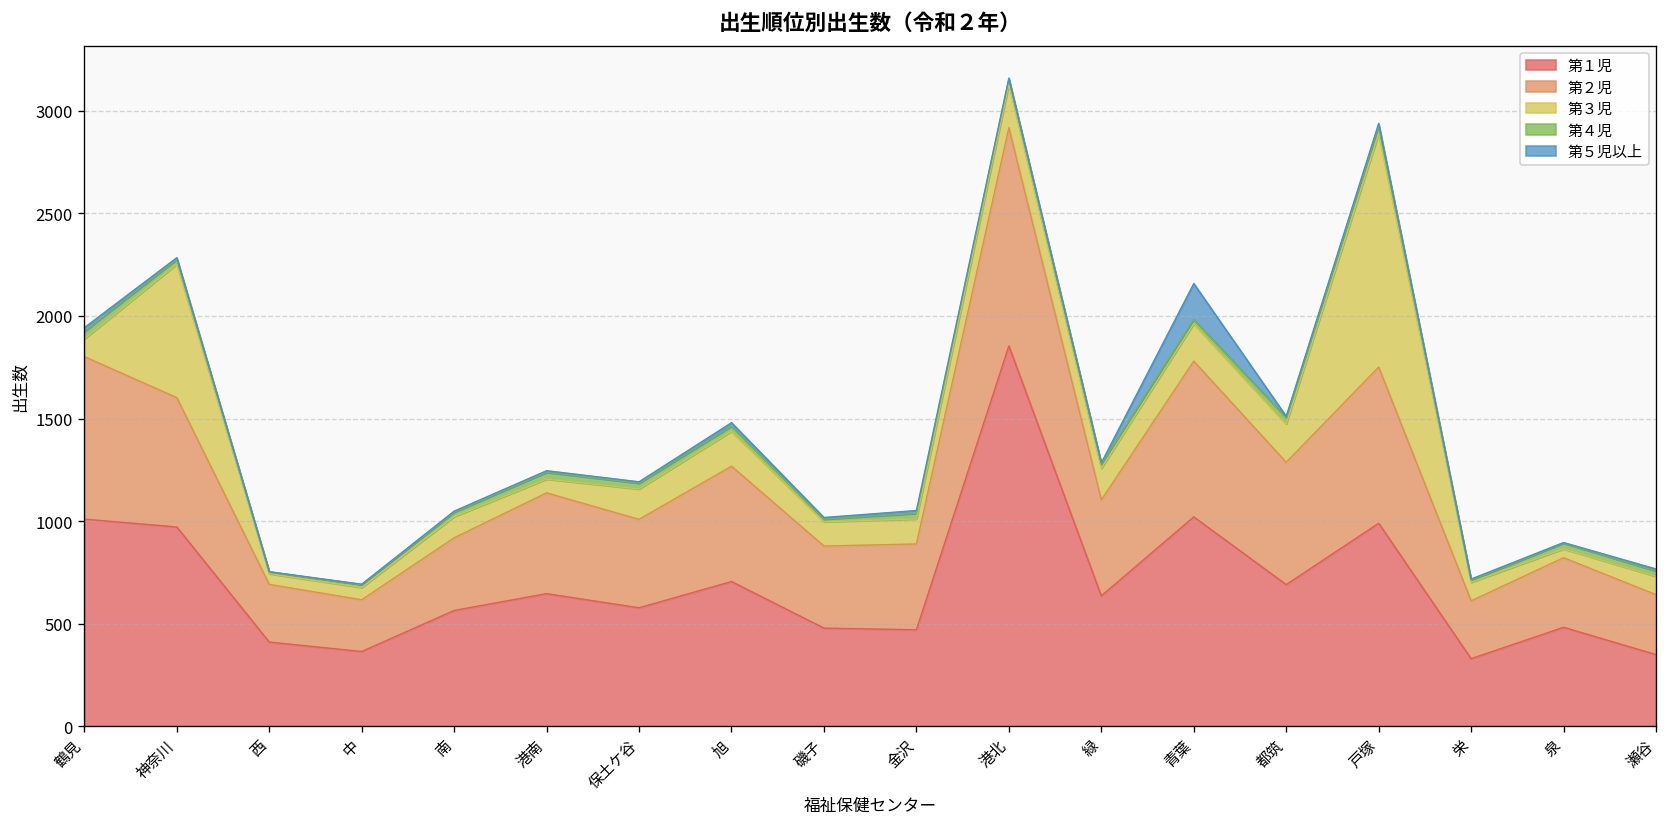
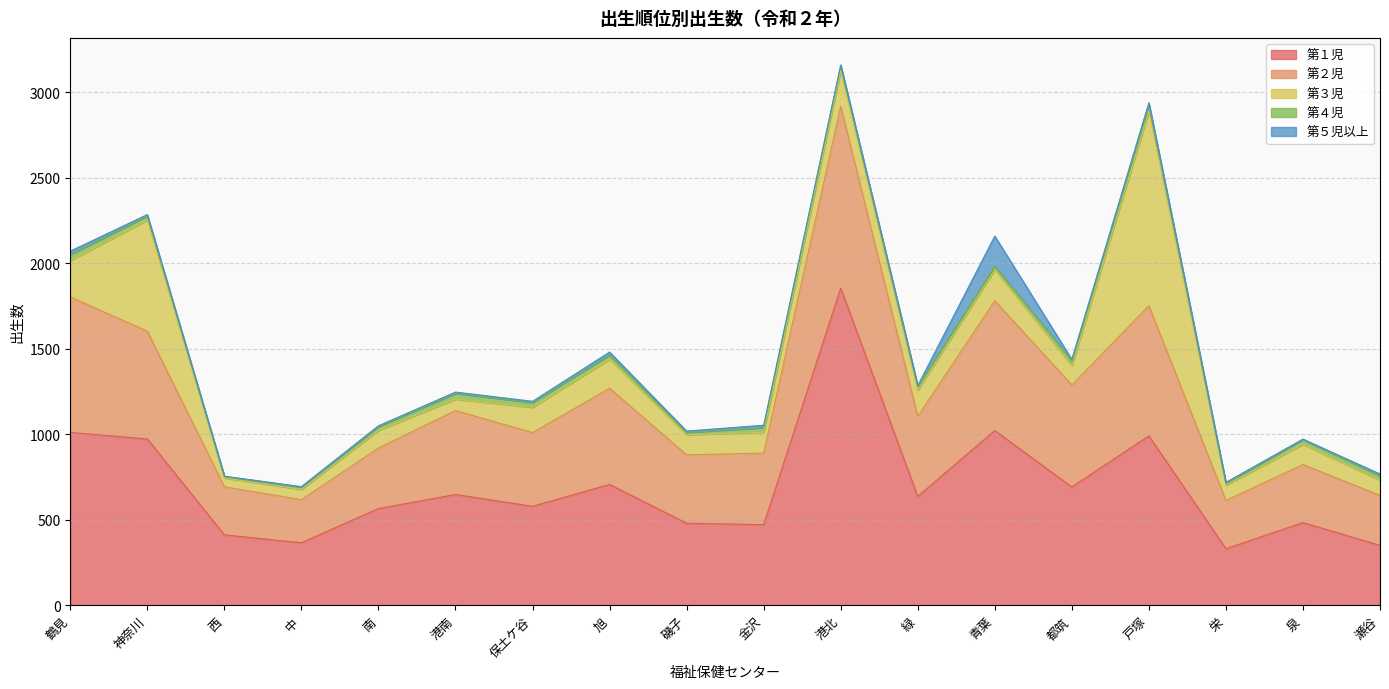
  {
    "第３児": {
-     "鶴見": 90,
+     "鶴見": 210,
      "神奈川": 650,
      "南": 100,
      "港南": 70,
      "保土ケ谷": 150,
      "旭": 170,
      "金沢": 120,
      "港北": 210,
      "緑": 150,
      "青葉": 180,
-     "都筑": 190,
+     "都筑": 110,
      "戸塚": 1140,
-     "泉": 40,
+     "泉": 120,
      "瀬谷": 90
    },
    "第４児": {
      "鶴見": 40,
      "旭": 30,
      "青葉": 20
    },
    "第５児以上": {
      "鶴見": 20,
      "旭": 20,
      "青葉": 180
    }
  }
